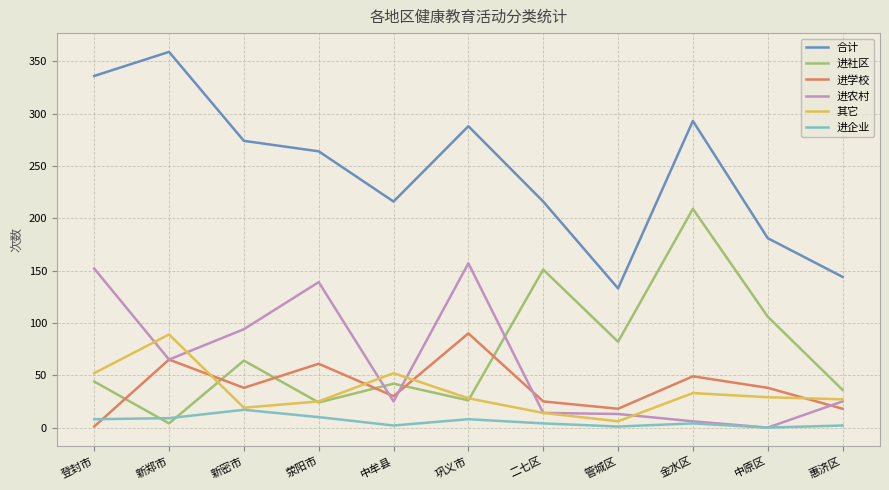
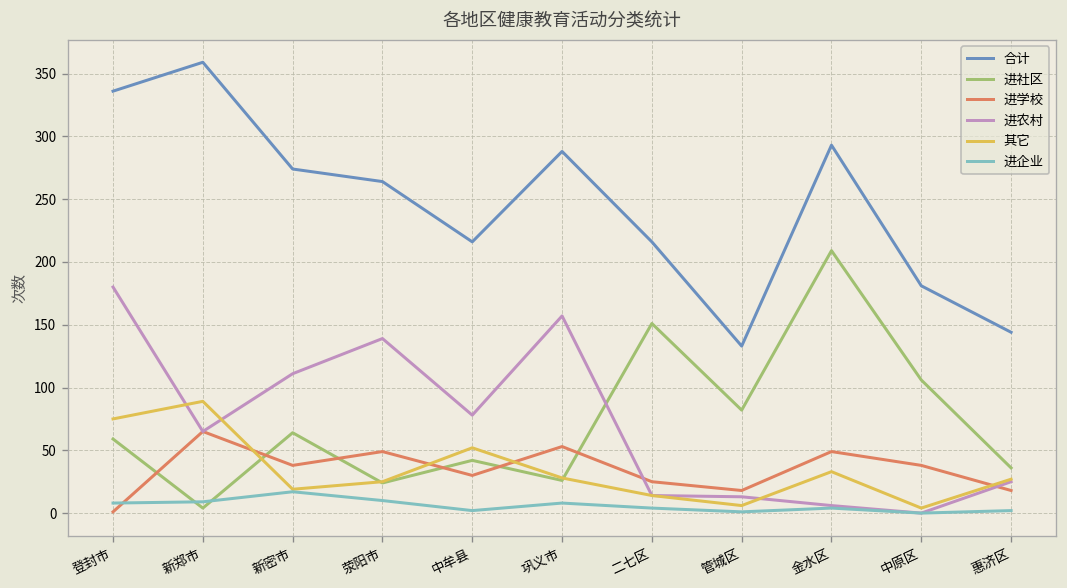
  {
    "进社区": {
-     "登封市": 44,
+     "登封市": 59,
      "新郑市": 4,
      "新密市": 64,
      "中牟县": 42,
      "二七区": 151,
      "管城区": 82,
      "金水区": 209,
      "中原区": 106,
      "惠济区": 36
    },
    "进学校": {
      "登封市": 1,
      "新密市": 38,
-     "荥阳市": 61,
+     "荥阳市": 49,
      "中牟县": 30,
-     "巩义市": 90,
+     "巩义市": 53,
      "二七区": 25,
      "管城区": 18,
      "金水区": 49,
      "中原区": 38,
      "惠济区": 18
    },
    "进农村": {
-     "登封市": 152,
-     "新密市": 94,
+     "登封市": 180,
+     "新密市": 111,
      "荥阳市": 139,
-     "中牟县": 25,
+     "中牟县": 78,
      "巩义市": 157,
      "管城区": 13
    },
    "其它": {
-     "登封市": 52,
+     "登封市": 75,
      "新郑市": 89,
      "中牟县": 52,
      "管城区": 6,
      "金水区": 33,
-     "中原区": 29
+     "中原区": 4
    }
  }
